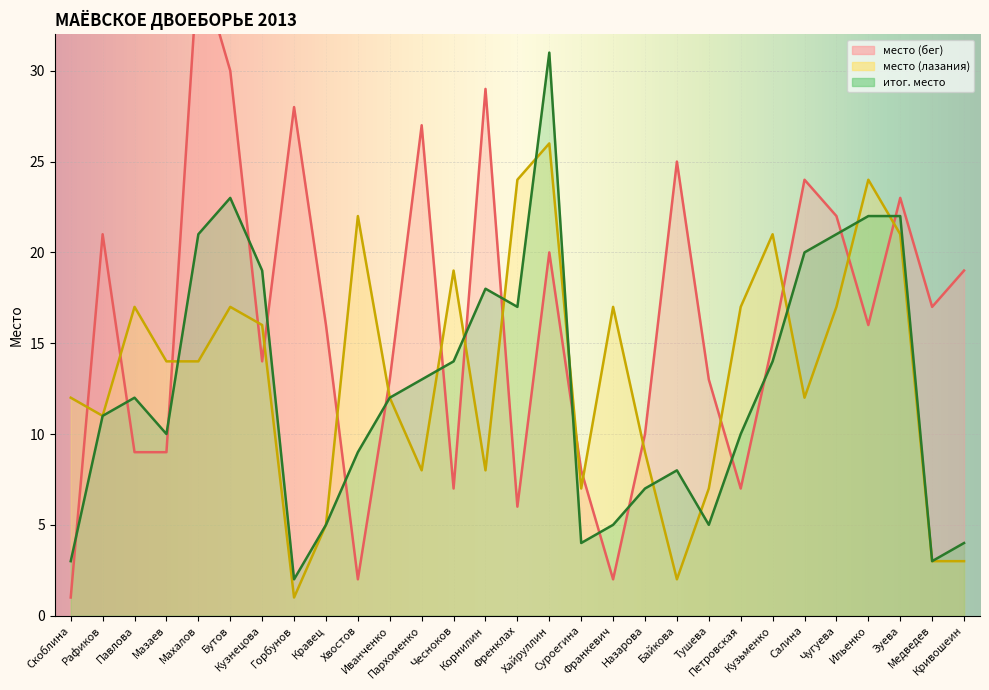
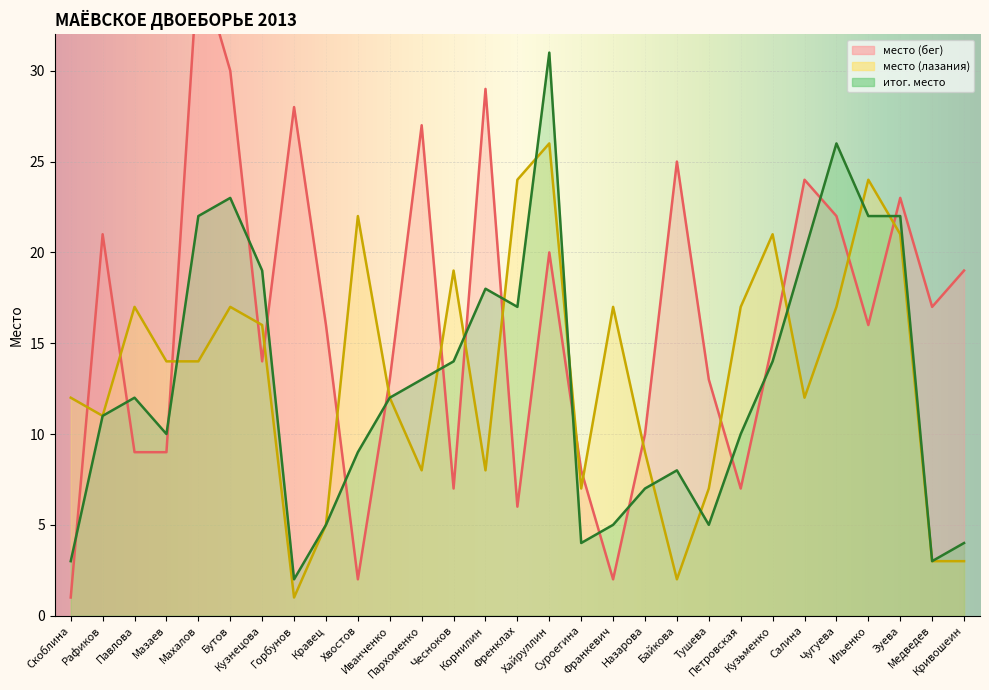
  {
    "итог. место": {
      "Скоблина": 3,
      "Павлова": 12,
      "Мазаев": 10,
-     "Махалов": 21,
+     "Махалов": 22,
      "Бутов": 23,
      "Кузнецова": 19,
      "Горбунов": 2,
      "Хвостов": 9,
      "Пархоменко": 13,
      "Чесноков": 14,
      "Корнилин": 18,
      "Френклах": 17,
      "Хайруллин": 31,
      "Суроегина": 4,
      "Франкевич": 5,
      "Назарова": 7,
      "Байкова": 8,
      "Тушева": 5,
      "Петровская": 10,
      "Кузьменко": 14,
      "Салина": 20,
-     "Чугуева": 21,
+     "Чугуева": 26,
      "Ильенко": 22,
      "Зуева": 22,
      "Кривошеин": 4
    }
  }
